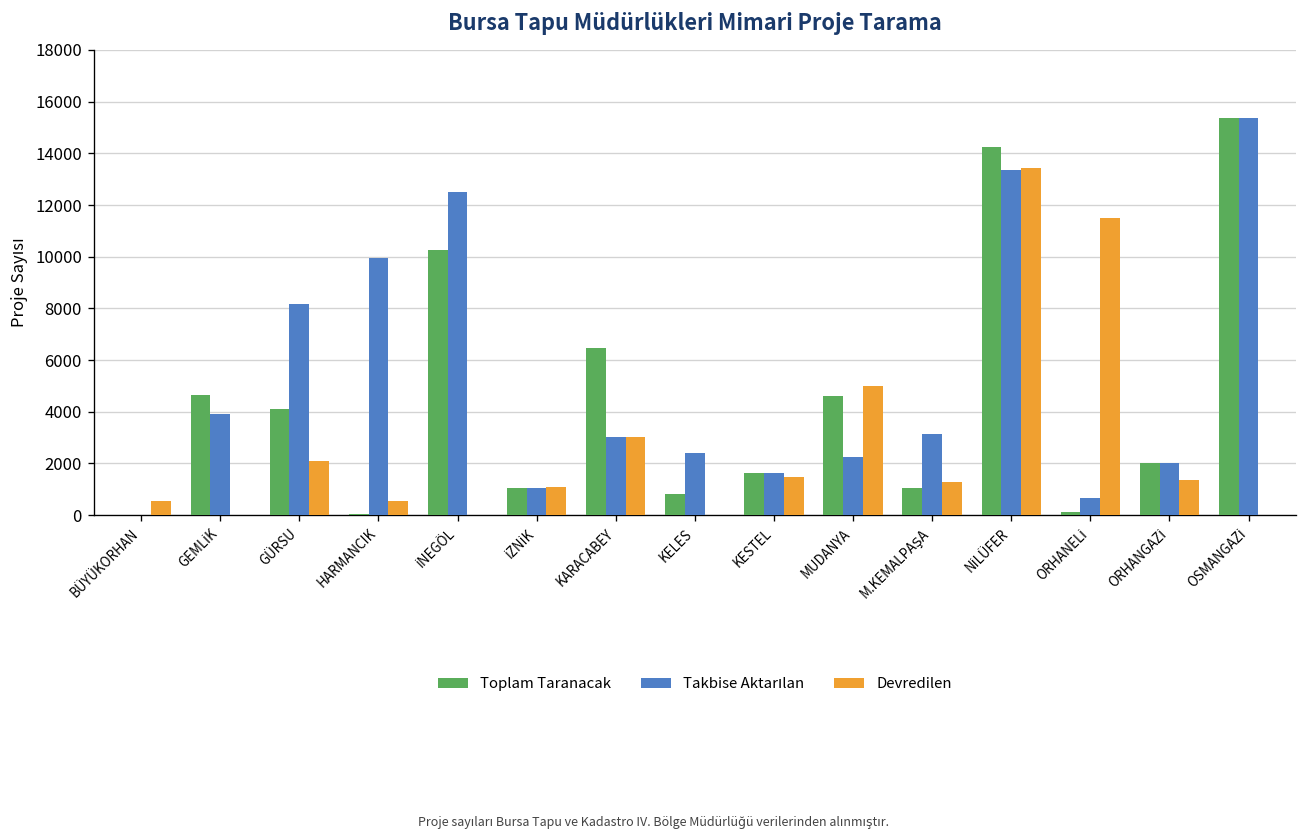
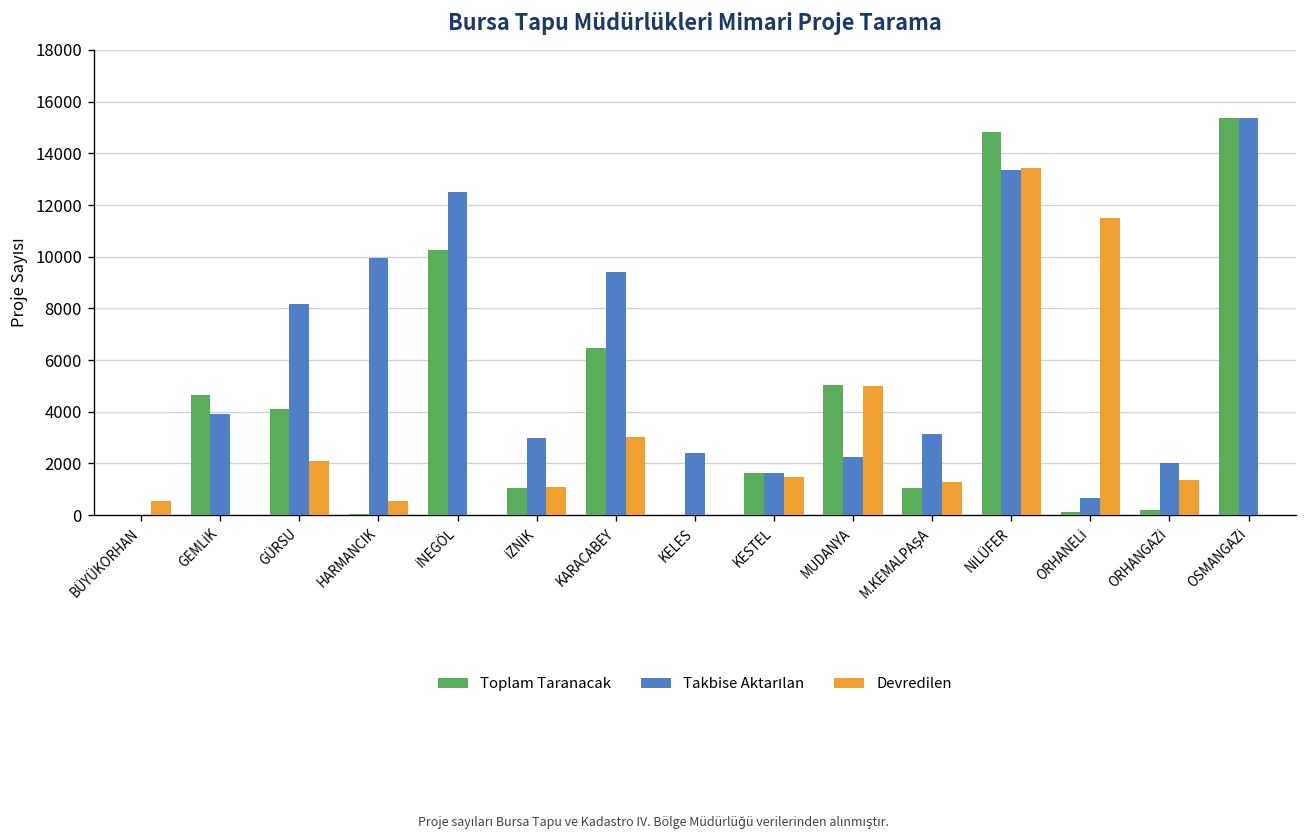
  {
    "Toplam Taranacak": {
      "GEMLİK": 4700,
      "GÜRSU": 4100,
      "İNEGÖL": 10200,
      "İZNİK": 1100,
      "KARACABEY": 6500,
-     "KELES": 800,
+     "KELES": 0,
      "KESTEL": 1600,
-     "MUDANYA": 4600,
+     "MUDANYA": 5000,
      "M.KEMALPAŞA": 1100,
-     "NİLÜFER": 14300,
-     "ORHANGAZİ": 2000,
+     "NİLÜFER": 14800,
+     "ORHANGAZİ": 200,
      "OSMANGAZİ": 15400
    },
    "Takbise Aktarılan": {
      "GEMLİK": 3900,
      "GÜRSU": 8200,
      "HARMANCIK": 10000,
      "İNEGÖL": 12500,
-     "İZNİK": 1100,
-     "KARACABEY": 3000,
+     "İZNİK": 3000,
+     "KARACABEY": 9400,
      "KELES": 2400,
      "KESTEL": 1600,
      "MUDANYA": 2200,
      "M.KEMALPAŞA": 3100,
      "NİLÜFER": 13400,
      "ORHANELİ": 700,
      "ORHANGAZİ": 2000,
      "OSMANGAZİ": 15400
    },
    "Devredilen": {
      "BÜYÜKORHAN": 500,
      "GEMLİK": 0,
      "GÜRSU": 2100,
      "HARMANCIK": 500,
      "İNEGÖL": 0,
      "İZNİK": 1100,
      "KARACABEY": 3000,
      "KELES": 0,
      "KESTEL": 1500,
      "MUDANYA": 5000,
      "M.KEMALPAŞA": 1300,
      "NİLÜFER": 13400,
      "ORHANELİ": 11500,
      "ORHANGAZİ": 1400,
      "OSMANGAZİ": 0
    }
  }
